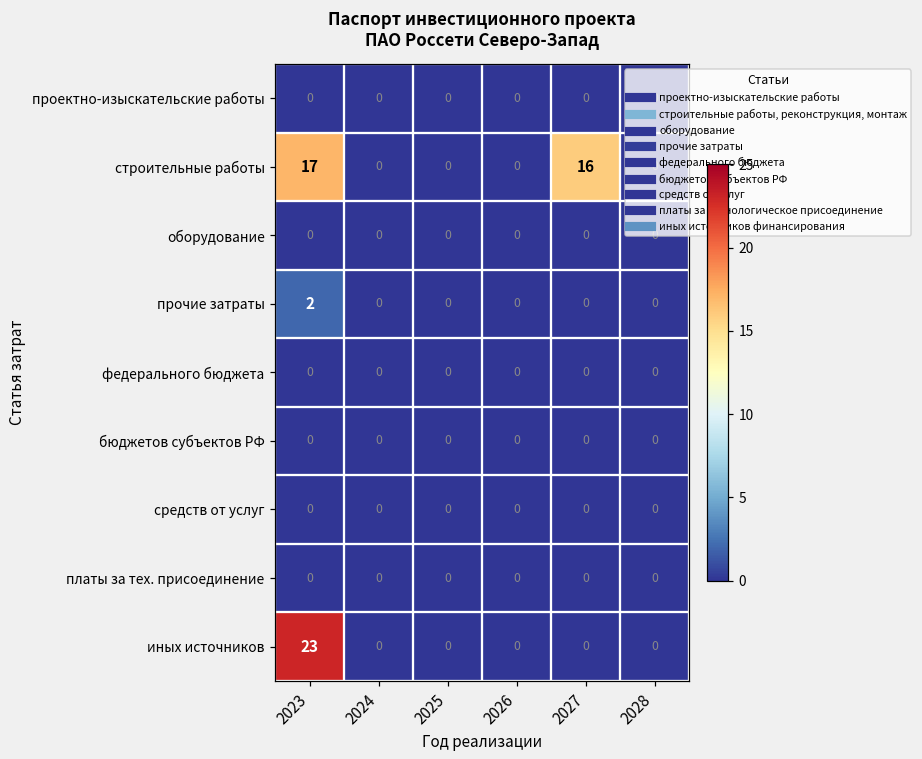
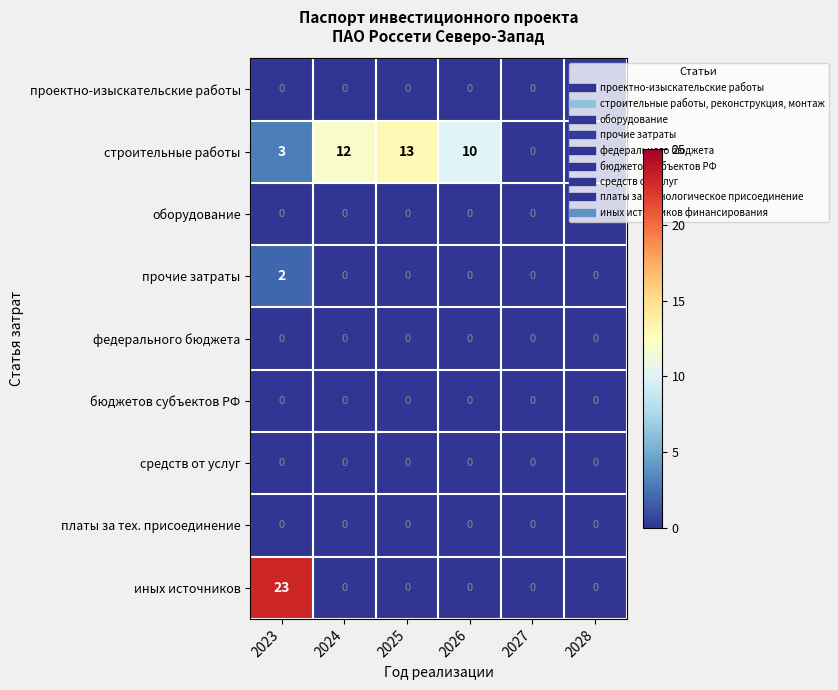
  {
    "проектно-изыскательские работы": {
      "2023": 0,
      "2024": 0,
      "2025": 0,
      "2026": 0,
      "2027": 0
    },
    "строительные работы": {
-     "2023": 17,
-     "2024": 0,
-     "2025": 0,
-     "2026": 0,
-     "2027": 16
+     "2023": 3,
+     "2024": 12,
+     "2025": 13,
+     "2026": 10,
+     "2027": 0
    },
    "оборудование": {
      "2023": 0,
      "2024": 0,
      "2025": 0,
      "2026": 0,
      "2027": 0
    },
    "прочие затраты": {
      "2023": 2,
      "2024": 0,
      "2025": 0,
      "2026": 0,
      "2027": 0,
      "2028": 0
    },
    "федерального бюджета": {
      "2023": 0,
      "2024": 0,
      "2025": 0,
      "2026": 0,
      "2027": 0,
      "2028": 0
    },
    "бюджетов субъектов РФ": {
      "2023": 0,
      "2024": 0,
      "2025": 0,
      "2026": 0,
      "2027": 0,
      "2028": 0
    },
    "средств от услуг": {
      "2023": 0,
      "2024": 0,
      "2025": 0,
      "2026": 0,
      "2027": 0,
      "2028": 0
    },
    "платы за тех. присоединение": {
      "2023": 0,
      "2024": 0,
      "2025": 0,
      "2026": 0,
      "2027": 0,
      "2028": 0
    },
    "иных источников": {
      "2023": 23,
      "2024": 0,
      "2025": 0,
      "2026": 0,
      "2027": 0,
      "2028": 0
    }
  }
